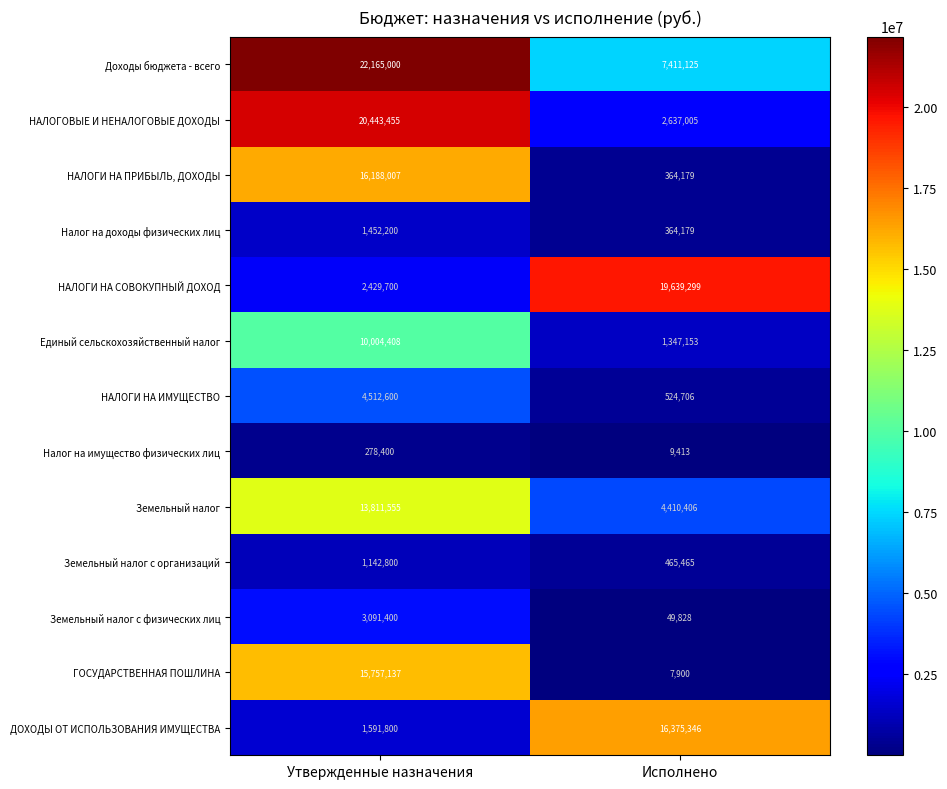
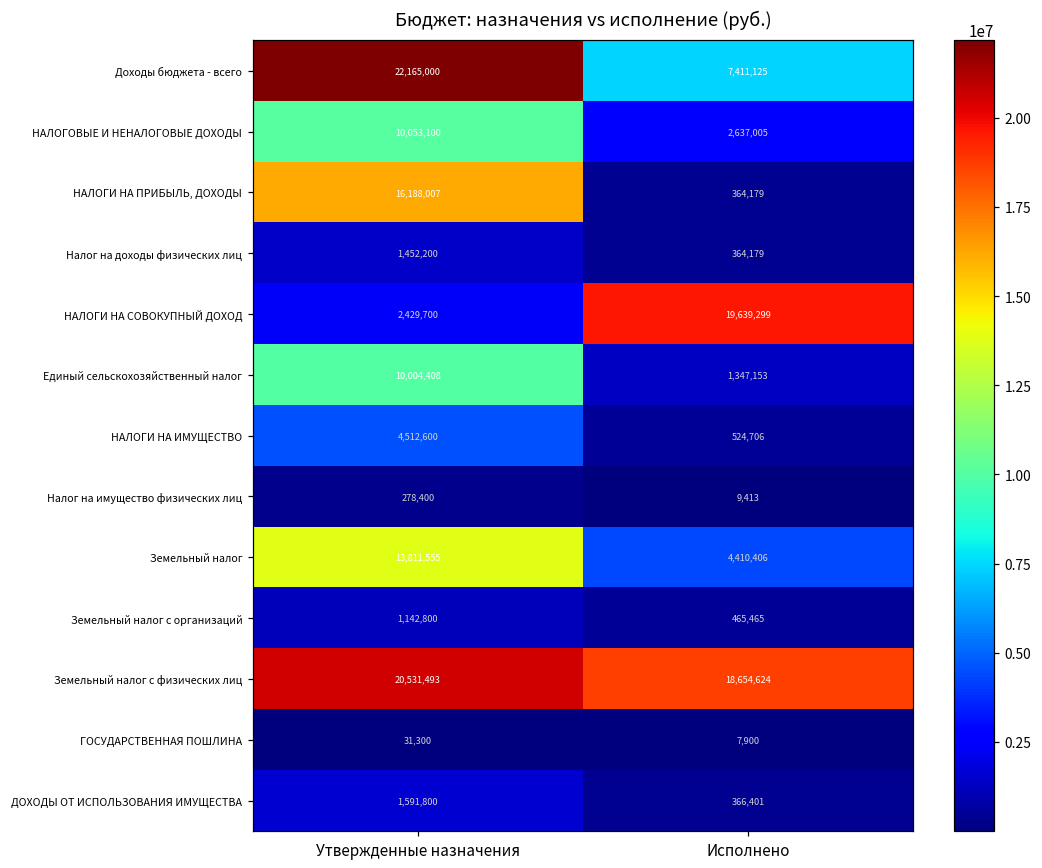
  {
    "Доходы бюджета - всего": {
      "Утвержденные назначения": "22,165,000",
      "Исполнено": "7,411,125"
    },
    "НАЛОГОВЫЕ И НЕНАЛОГОВЫЕ ДОХОДЫ": {
-     "Утвержденные назначения": "20,443,455",
+     "Утвержденные назначения": "10,053,100",
      "Исполнено": "2,637,005"
    },
    "НАЛОГИ НА ПРИБЫЛЬ, ДОХОДЫ": {
      "Утвержденные назначения": "16,188,007",
      "Исполнено": "364,179"
    },
    "Налог на доходы физических лиц": {
      "Утвержденные назначения": "1,452,200",
      "Исполнено": "364,179"
    },
    "НАЛОГИ НА СОВОКУПНЫЙ ДОХОД": {
      "Утвержденные назначения": "2,429,700",
      "Исполнено": "19,639,299"
    },
    "Единый сельскохозяйственный налог": {
      "Утвержденные назначения": "10,004,408",
      "Исполнено": "1,347,153"
    },
    "НАЛОГИ НА ИМУЩЕСТВО": {
      "Утвержденные назначения": "4,512,600",
      "Исполнено": "524,706"
    },
    "Налог на имущество физических лиц": {
      "Утвержденные назначения": "278,400",
      "Исполнено": "9,413"
    },
    "Земельный налог": {
      "Утвержденные назначения": "13,811,555",
      "Исполнено": "4,410,406"
    },
    "Земельный налог с организаций": {
      "Утвержденные назначения": "1,142,800",
      "Исполнено": "465,465"
    },
    "Земельный налог с физических лиц": {
-     "Утвержденные назначения": "3,091,400",
-     "Исполнено": "49,828"
+     "Утвержденные назначения": "20,531,493",
+     "Исполнено": "18,654,624"
    },
    "ГОСУДАРСТВЕННАЯ ПОШЛИНА": {
-     "Утвержденные назначения": "15,757,137",
+     "Утвержденные назначения": "31,300",
      "Исполнено": "7,900"
    },
    "ДОХОДЫ ОТ ИСПОЛЬЗОВАНИЯ ИМУЩЕСТВА": {
      "Утвержденные назначения": "1,591,800",
-     "Исполнено": "16,375,346"
+     "Исполнено": "366,401"
    }
  }
